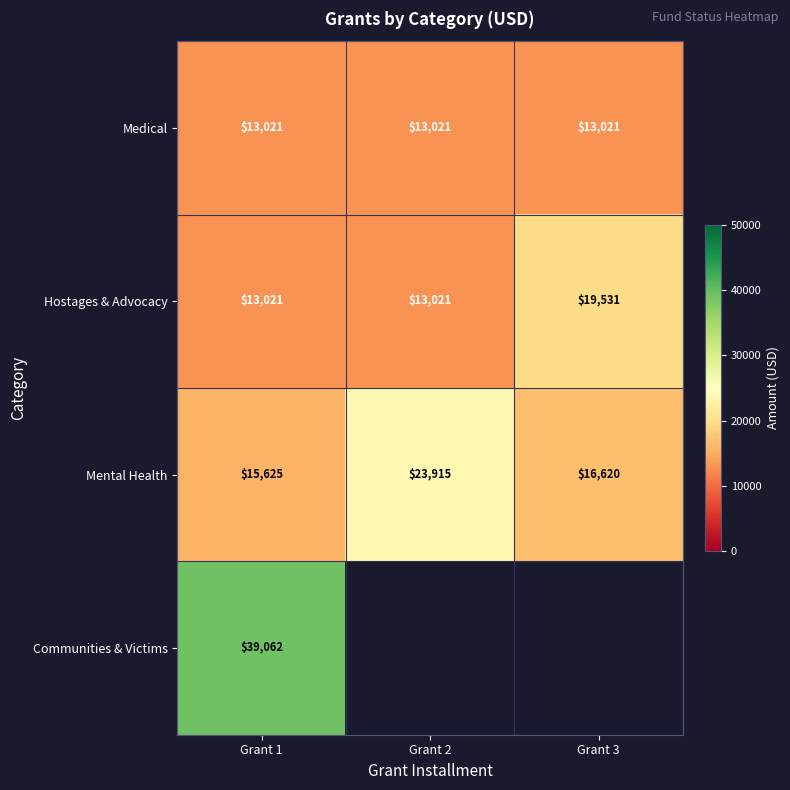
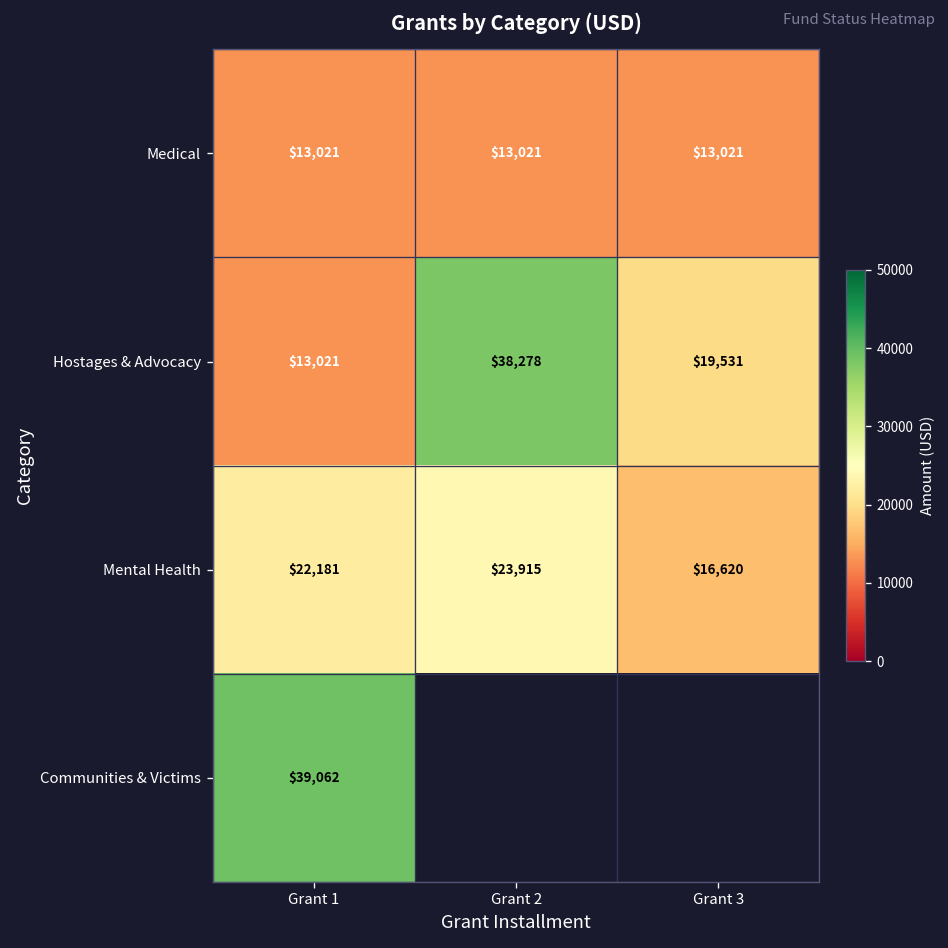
  {
    "Medical": {
      "Grant 1": "$13,021",
      "Grant 2": "$13,021",
      "Grant 3": "$13,021"
    },
    "Hostages & Advocacy": {
      "Grant 1": "$13,021",
-     "Grant 2": "$13,021",
+     "Grant 2": "$38,278",
      "Grant 3": "$19,531"
    },
    "Mental Health": {
-     "Grant 1": "$15,625",
+     "Grant 1": "$22,181",
      "Grant 2": "$23,915",
      "Grant 3": "$16,620"
    },
    "Communities & Victims": {
      "Grant 1": "$39,062"
    }
  }
